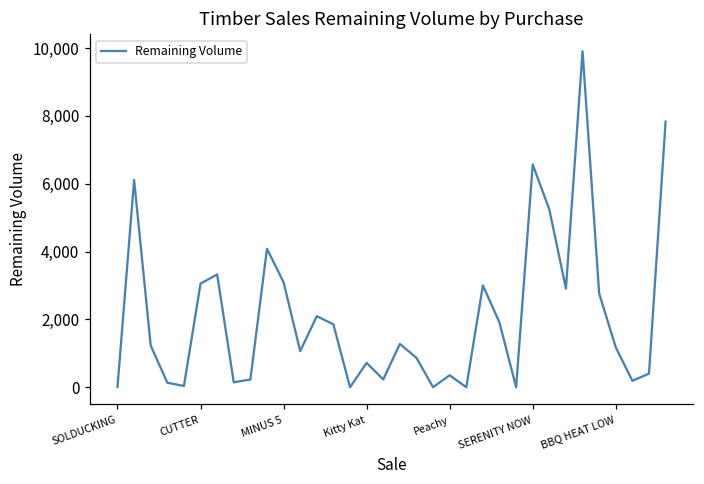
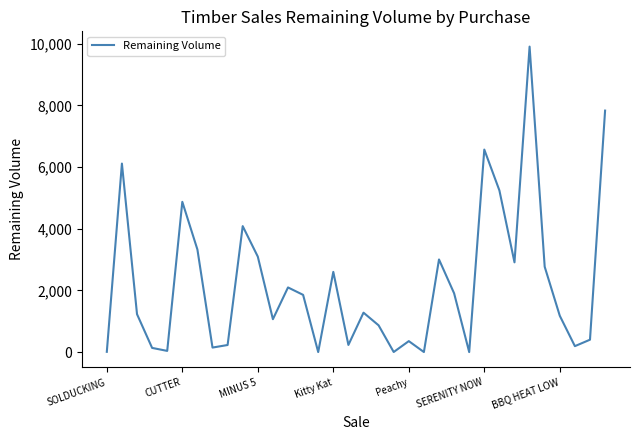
  {
    "SOLDUCKING": "0",
-   "CUTTER": "3,100",
+   "CUTTER": "4,900",
    "MINUS 5": "3,100",
-   "Kitty Kat": "700",
+   "Kitty Kat": "2,600",
    "Peachy": "400",
    "SERENITY NOW": "6,600",
    "BBQ HEAT LOW": "1,200"
  }
